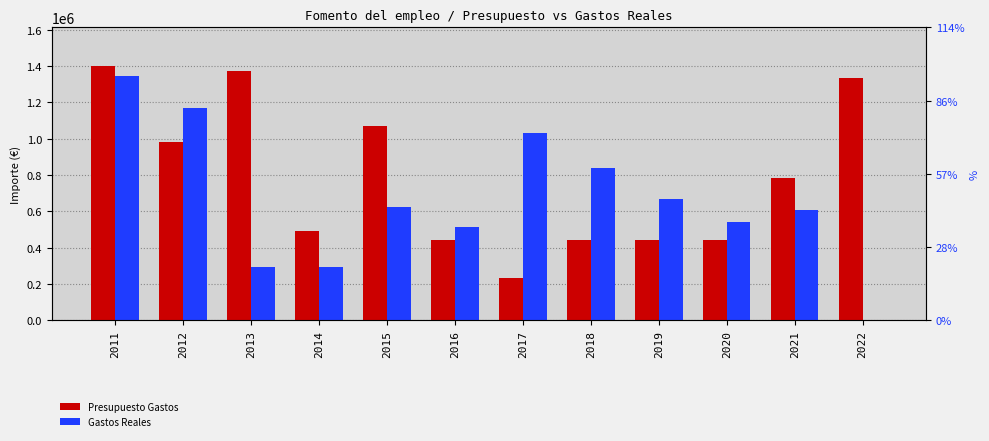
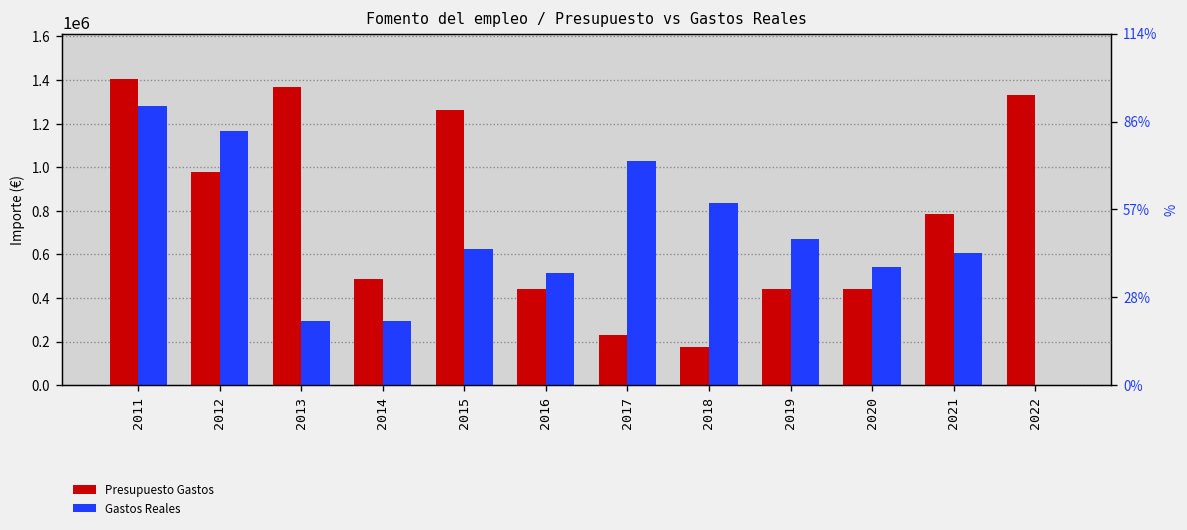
  {
    "Presupuesto Gastos": {
      "2011": 1400000,
      "2012": 980000,
      "2013": 1370000,
      "2014": 490000,
-     "2015": 1070000,
+     "2015": 1260000,
      "2016": 440000,
      "2017": 230000,
-     "2018": 440000,
+     "2018": 170000,
      "2019": 440000,
      "2020": 440000,
      "2021": 780000,
      "2022": 1330000
    },
    "Gastos Reales": {
-     "2011": 1350000,
+     "2011": 1280000,
      "2012": 1170000,
      "2013": 290000,
      "2014": 290000,
      "2015": 630000,
      "2016": 510000,
      "2017": 1030000,
      "2018": 840000,
      "2019": 670000,
      "2020": 540000,
      "2021": 610000,
      "2022": 0
    }
  }
